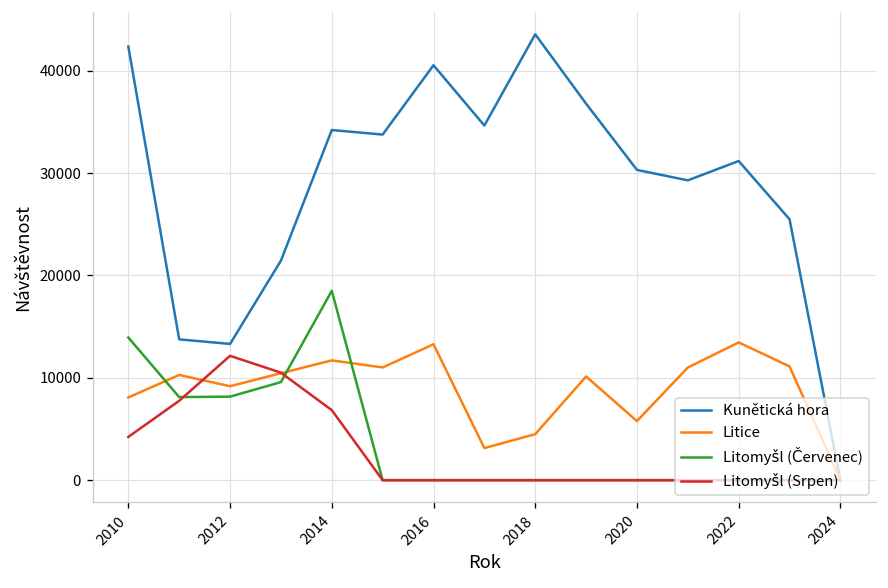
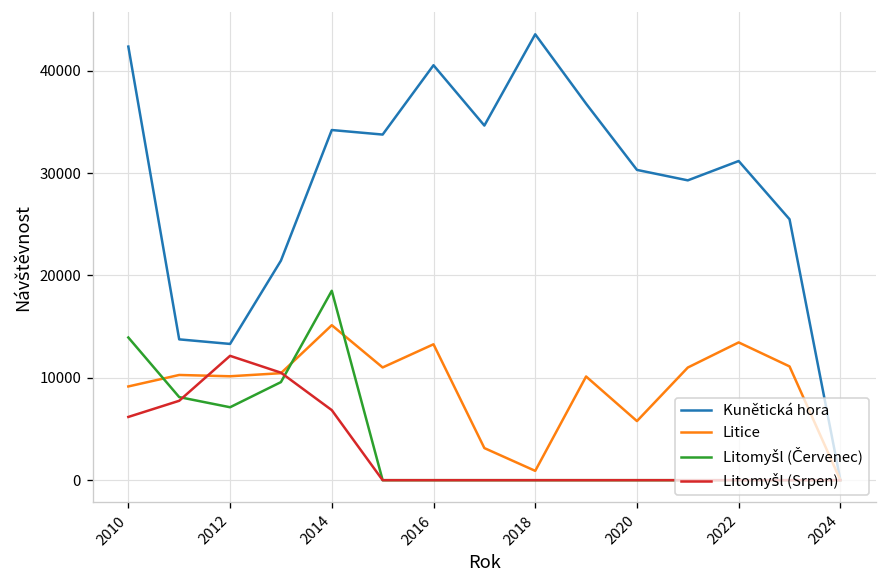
  {
    "Kunětická hora": {
      "2010": 42000,
      "2012": 13000,
      "2014": 34000,
      "2016": 41000,
      "2018": 44000,
      "2020": 30000,
      "2022": 31000
    },
    "Litice": {
-     "2010": 8000,
-     "2012": 9000,
-     "2014": 12000,
+     "2010": 9000,
+     "2012": 10000,
+     "2014": 15000,
      "2016": 13000,
-     "2018": 4000,
+     "2018": 1000,
      "2020": 6000,
      "2022": 13000
    },
    "Litomyšl (Červenec)": {
      "2010": 14000,
-     "2012": 8000,
+     "2012": 7000,
      "2014": 18000
    },
    "Litomyšl (Srpen)": {
-     "2010": 4000,
+     "2010": 6000,
      "2012": 12000,
      "2014": 7000
    }
  }
